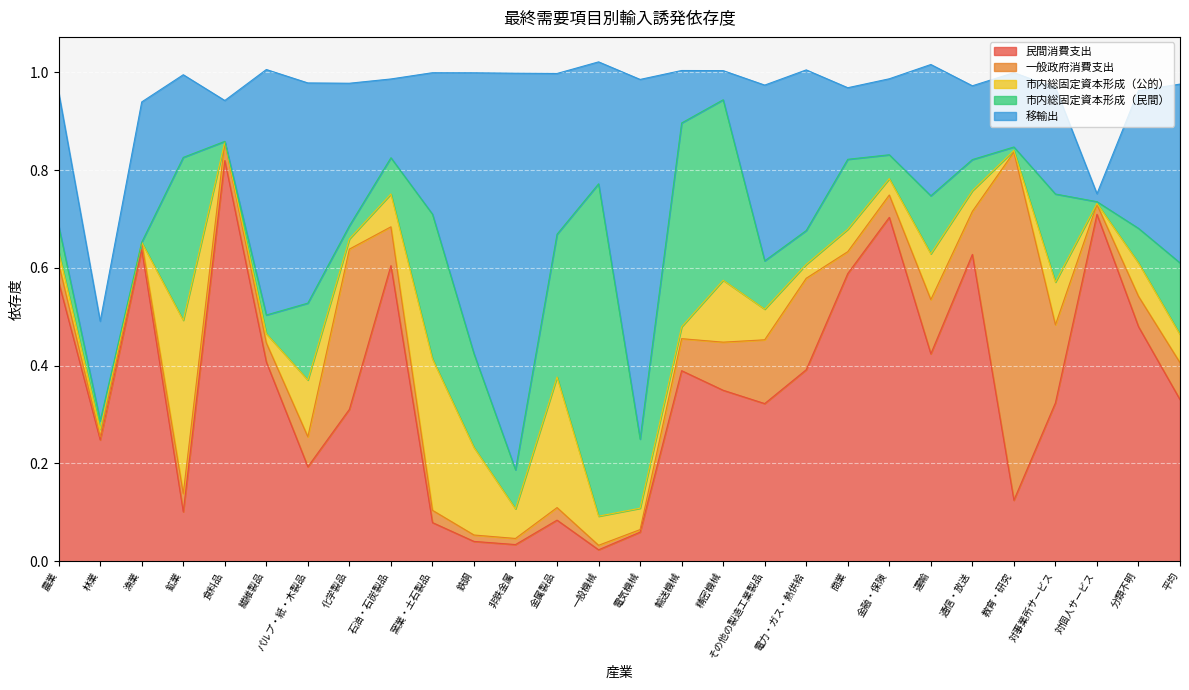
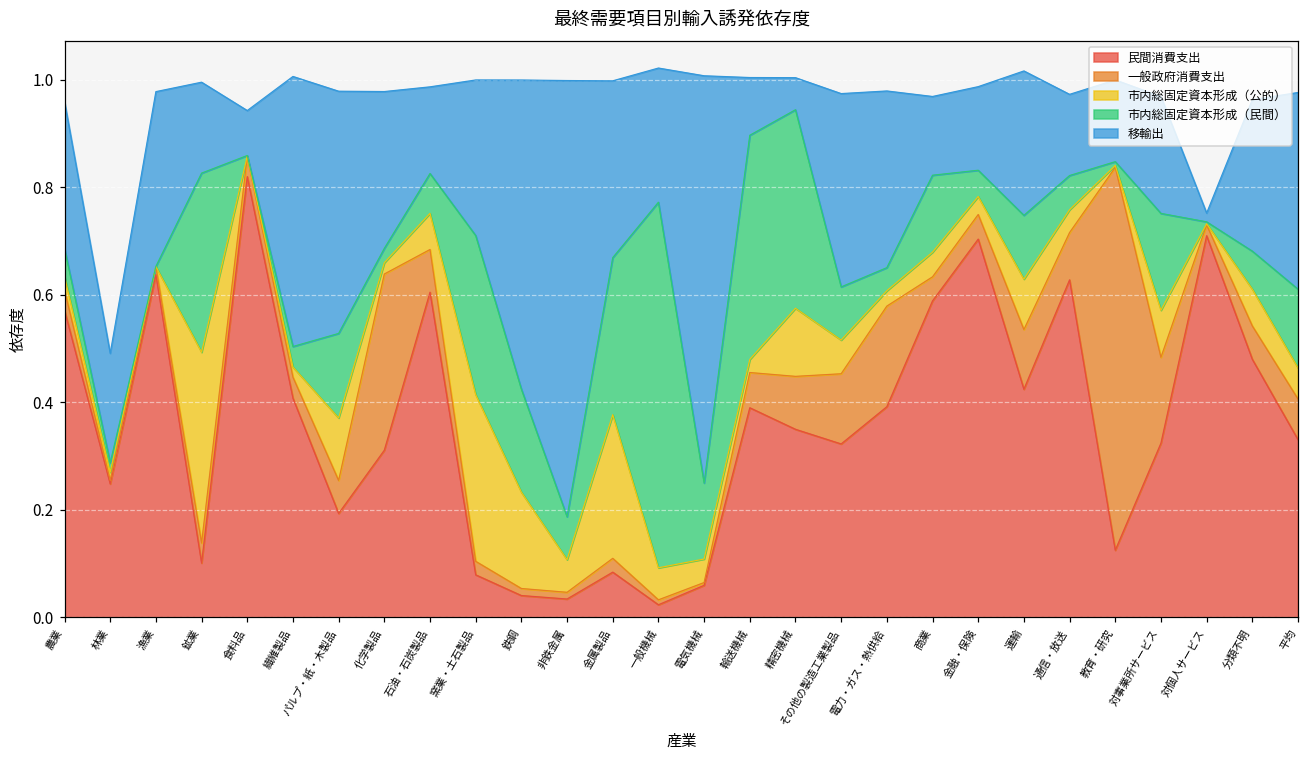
  {
    "市内総固定資本形成（公的）": {
      "農業": 0.03,
      "林業": 0.02,
      "鉱業": 0.35,
      "繊維製品": 0.02,
      "パルプ・紙・木製品": 0.12,
      "化学製品": 0.02,
      "石油・石炭製品": 0.07,
      "窯業・土石製品": 0.31,
      "鉄鋼": 0.18,
      "非鉄金属": 0.06,
      "金属製品": 0.27,
      "一般機械": 0.06,
      "電気機械": 0.04,
      "輸送機械": 0.02,
      "精密機械": 0.13,
      "その他の製造工業製品": 0.06,
      "電力・ガス・熱供給": 0.03,
      "商業": 0.05,
      "金融・保険": 0.03,
      "運輸": 0.09,
      "通信・放送": 0.04,
      "対事業所サービス": 0.09,
      "分類不明": 0.07,
      "平均": 0.06
    },
    "市内総固定資本形成（民間）": {
      "農業": 0.05,
      "林業": 0.02,
      "鉱業": 0.33,
      "繊維製品": 0.04,
      "パルプ・紙・木製品": 0.16,
      "化学製品": 0.03,
      "石油・石炭製品": 0.07,
      "窯業・土石製品": 0.30,
      "鉄鋼": 0.19,
      "非鉄金属": 0.08,
      "金属製品": 0.29,
      "一般機械": 0.68,
      "電気機械": 0.14,
      "輸送機械": 0.42,
      "精密機械": 0.37,
      "その他の製造工業製品": 0.10,
-     "電力・ガス・熱供給": 0.07,
+     "電力・ガス・熱供給": 0.04,
      "商業": 0.14,
      "金融・保険": 0.05,
      "運輸": 0.12,
      "通信・放送": 0.06,
      "教育・研究": 0.01,
      "対事業所サービス": 0.18,
      "分類不明": 0.07,
      "平均": 0.15
    },
    "移輸出": {
      "農業": 0.27,
      "林業": 0.20,
-     "漁業": 0.29,
+     "漁業": 0.32,
      "鉱業": 0.17,
      "食料品": 0.08,
      "繊維製品": 0.50,
      "パルプ・紙・木製品": 0.45,
      "化学製品": 0.29,
      "石油・石炭製品": 0.16,
      "窯業・土石製品": 0.29,
      "鉄鋼": 0.57,
      "非鉄金属": 0.81,
      "金属製品": 0.33,
      "一般機械": 0.25,
-     "電気機械": 0.74,
+     "電気機械": 0.76,
      "輸送機械": 0.11,
      "精密機械": 0.06,
      "その他の製造工業製品": 0.36,
      "電力・ガス・熱供給": 0.33,
      "商業": 0.15,
      "金融・保険": 0.16,
      "運輸": 0.27,
      "通信・放送": 0.15,
      "対個人サービス": 0.02,
      "平均": 0.37
    }
  }
